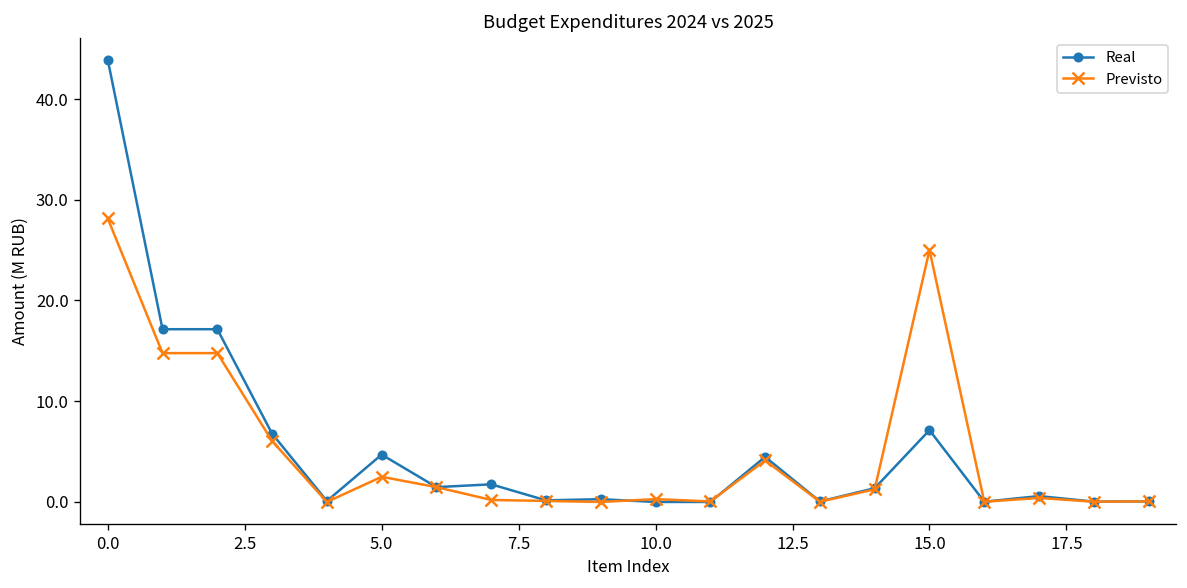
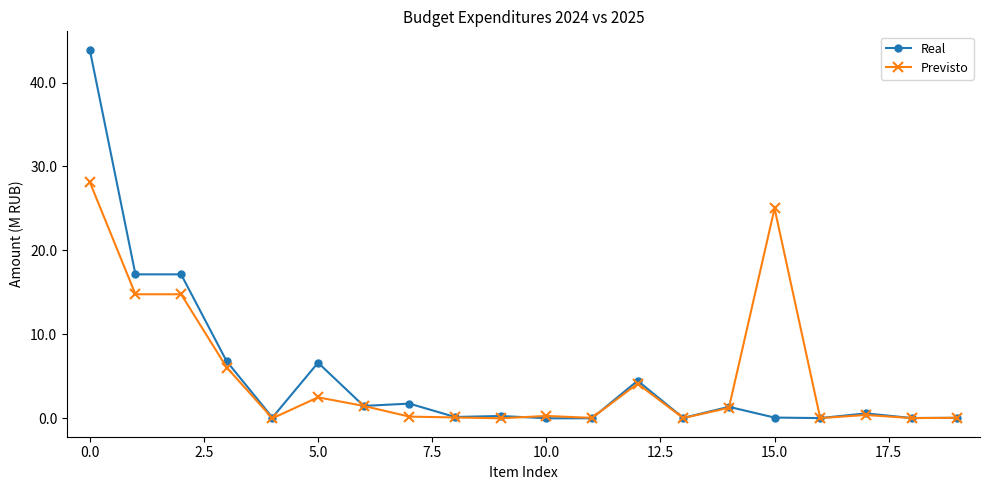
  {
    "Real": {
      "0.0": 44,
-     "5.0": 5,
-     "15.0": 7
+     "5.0": 7,
+     "15.0": 0
    },
    "Previsto": {
      "0.0": 28,
      "5.0": 2,
      "15.0": 25
    }
  }
